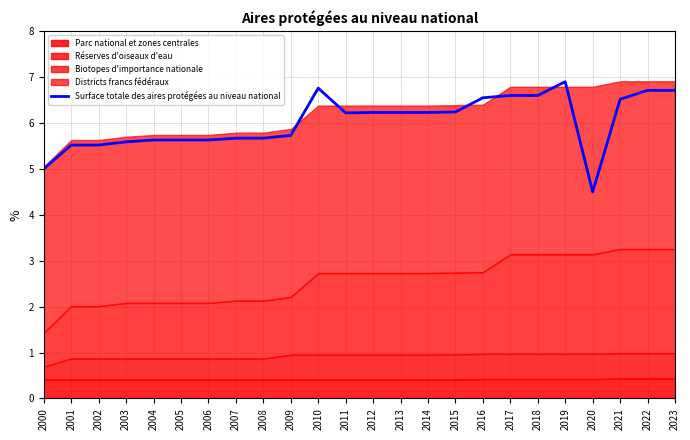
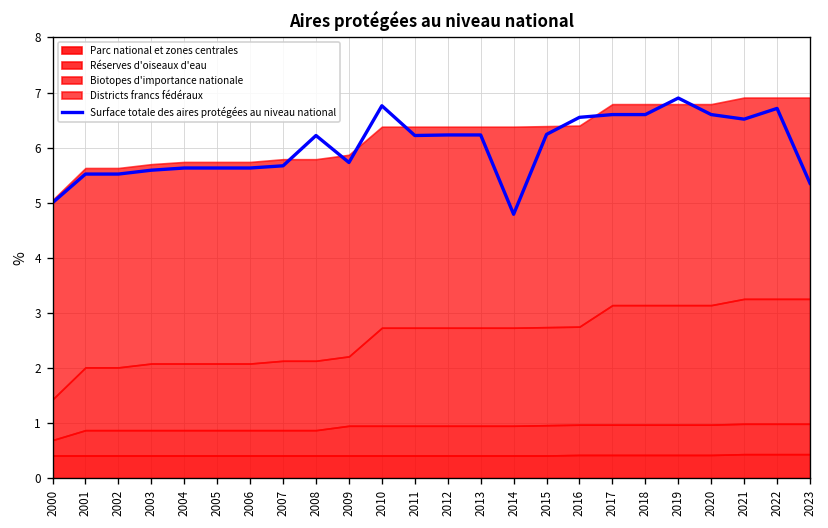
  {
    "Surface totale des aires protégées au niveau national": {
      "2001": 5.5,
      "2002": 5.5,
      "2003": 5.6,
      "2004": 5.6,
      "2005": 5.6,
      "2006": 5.6,
      "2007": 5.7,
-     "2008": 5.7,
+     "2008": 6.2,
      "2009": 5.7,
      "2010": 6.8,
      "2011": 6.2,
      "2012": 6.2,
      "2013": 6.2,
-     "2014": 6.2,
+     "2014": 4.8,
      "2015": 6.2,
      "2016": 6.6,
      "2017": 6.6,
      "2018": 6.6,
      "2019": 6.9,
-     "2020": 4.5,
+     "2020": 6.6,
      "2021": 6.5,
      "2022": 6.7,
-     "2023": 6.7
+     "2023": 5.4
    }
  }
